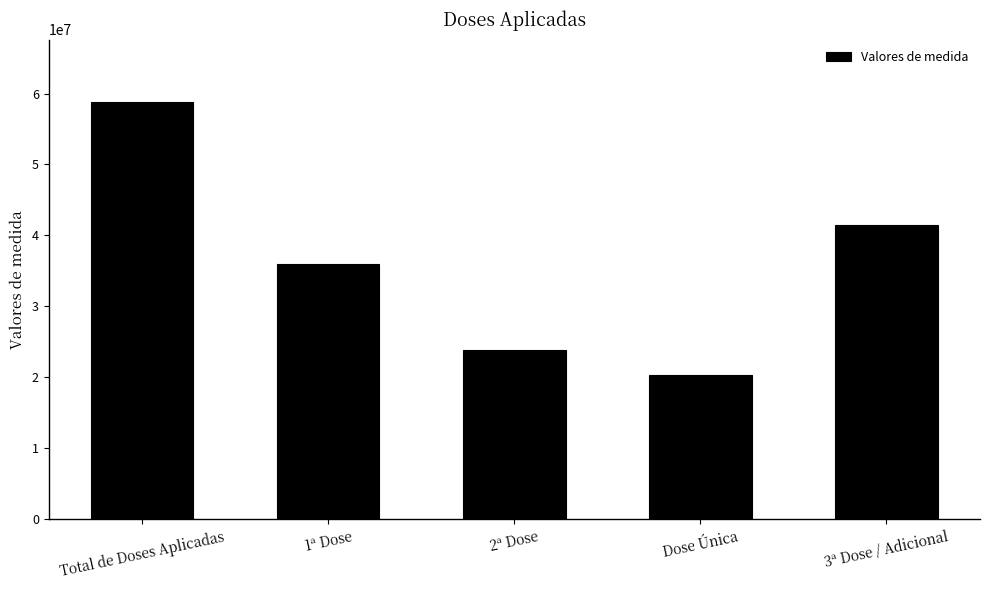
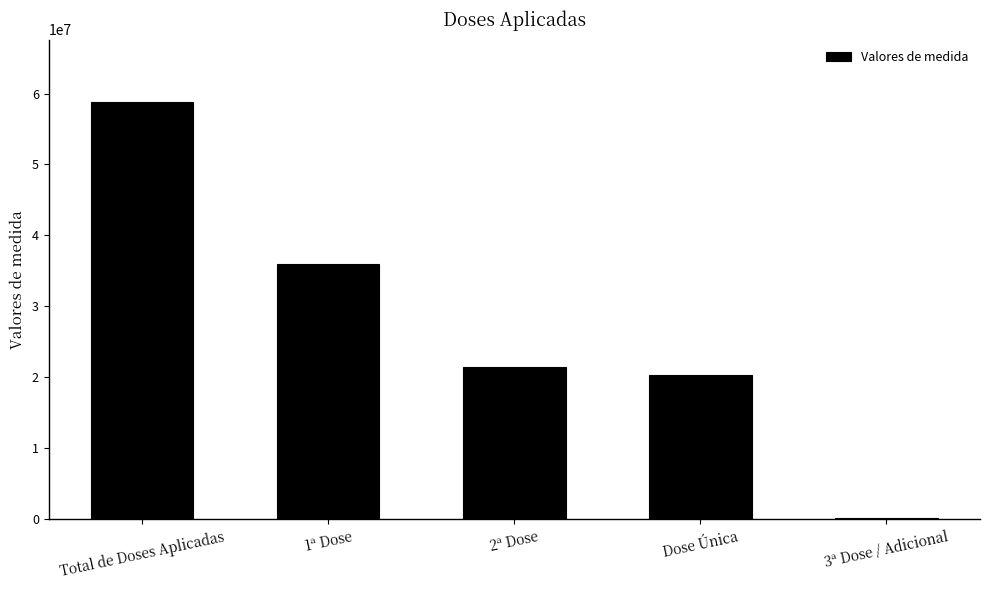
  {
    "Total de Doses Aplicadas": 59000000,
    "1ª Dose": 36000000,
-   "2ª Dose": 24000000,
+   "2ª Dose": 22000000,
    "Dose Única": 20000000,
-   "3ª Dose / Adicional": 41000000
+   "3ª Dose / Adicional": 0
  }
